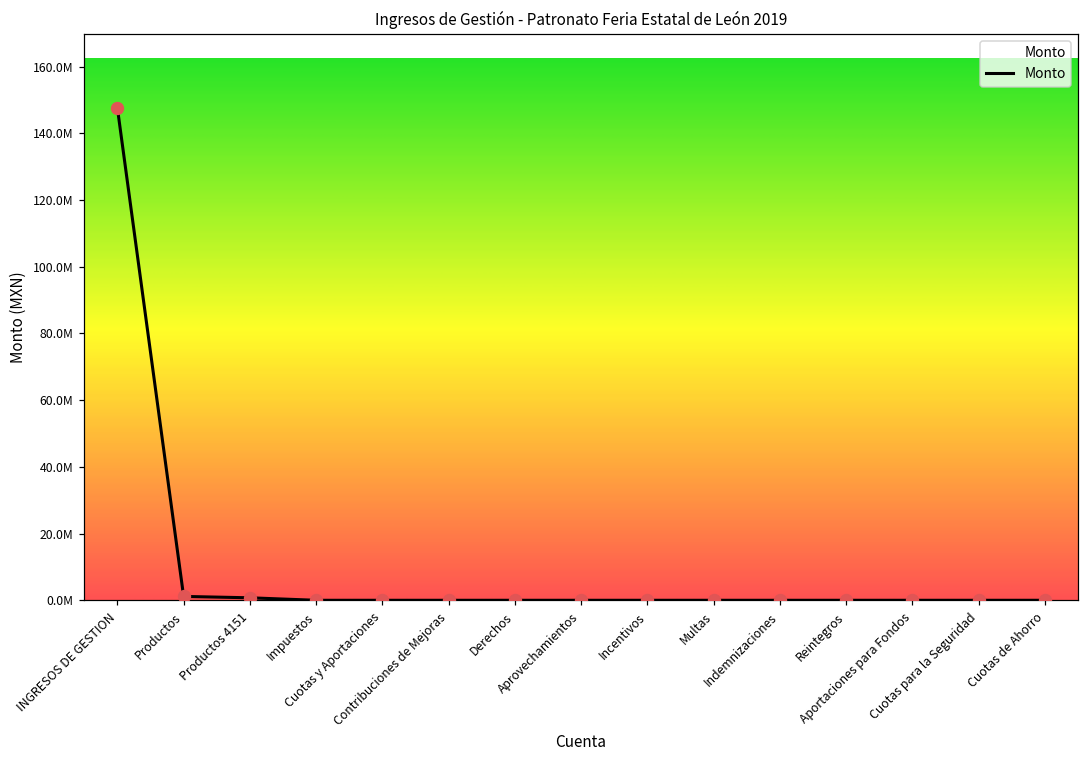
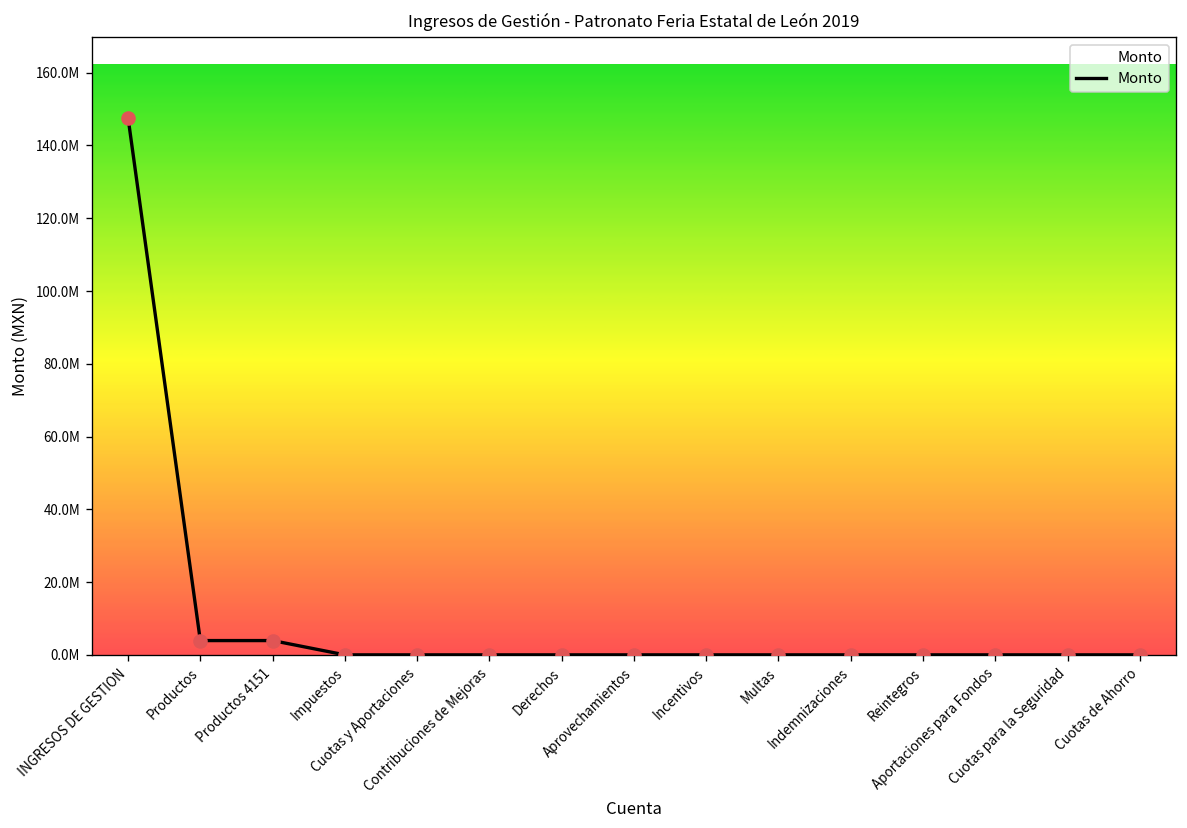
  {
    "INGRESOS DE GESTION": 148000000,
-   "Productos": 1000000,
-   "Productos 4151": 1000000,
+   "Productos": 4000000,
+   "Productos 4151": 4000000,
    "Impuestos": 0,
    "Cuotas y Aportaciones": 0,
    "Contribuciones de Mejoras": 0,
    "Derechos": 0,
    "Aprovechamientos": 0,
    "Incentivos": 0,
    "Multas": 0,
    "Indemnizaciones": 0,
    "Reintegros": 0,
    "Aportaciones para Fondos": 0,
    "Cuotas para la Seguridad": 0,
    "Cuotas de Ahorro": 0
  }
